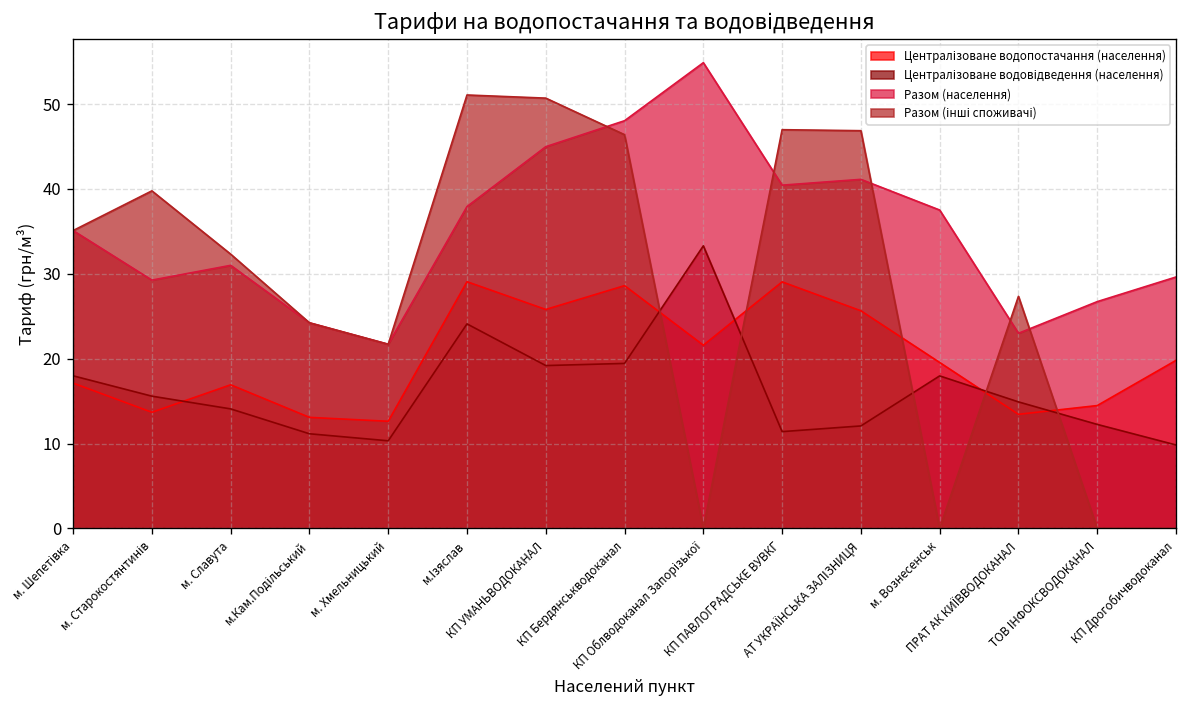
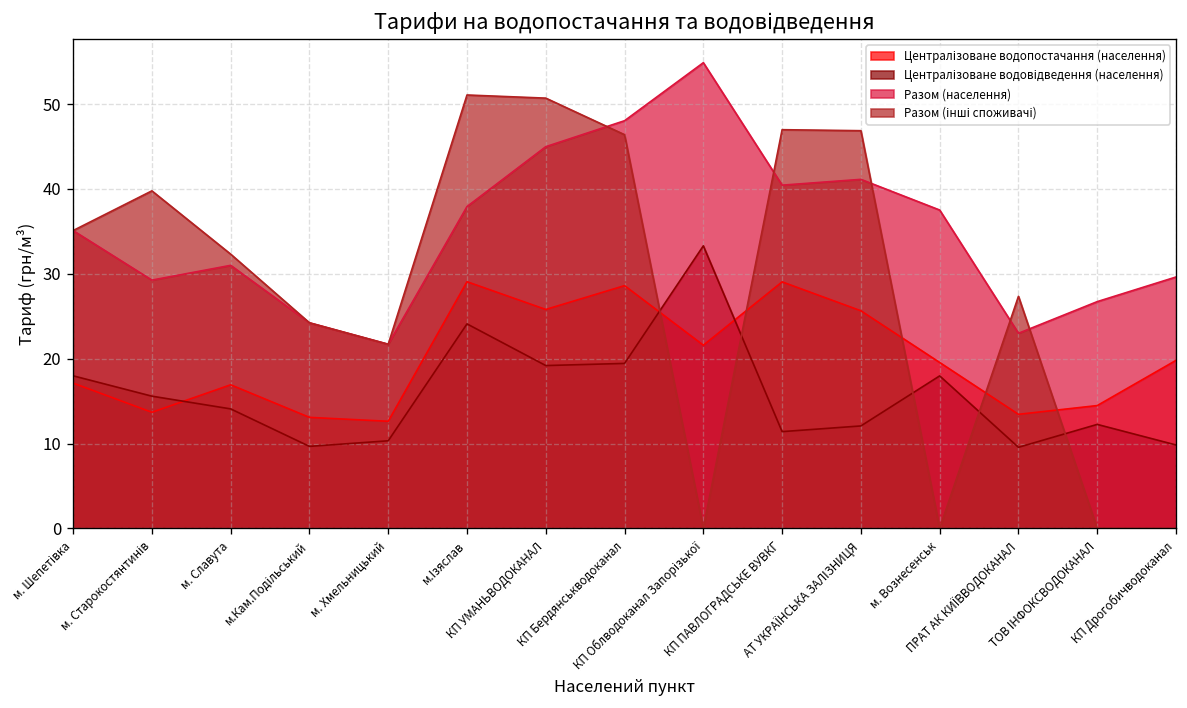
  {
    "Централізоване водопостачання (населення)": {
      "м. Шепетівка": 17,
      "м. Старокостянтинів": 14,
      "м. Славута": 17,
      "м.Кам.Подільський": 13,
      "м. Хмельницький": 13,
      "м.Ізяслав": 29,
      "КП УМАНЬВОДОКАНАЛ": 26,
      "КП Бердянськводоканал": 29,
      "КП Облводоканал Запорізької": 22,
      "КП ПАВЛОГРАДСЬКЕ ВУВКГ": 29,
      "АТ УКРАЇНСЬКА ЗАЛІЗНИЦЯ": 26,
      "м. Вознесенськ": 20,
      "ПРАТ АК КИЇВВОДОКАНАЛ": 13,
      "ТОВ ІНФОКСВОДОКАНАЛ": 14,
      "КП Дрогобичводоканал": 20
    },
    "Централізоване водовідведення (населення)": {
      "м. Шепетівка": 18,
      "м. Старокостянтинів": 16,
      "м. Славута": 14,
-     "м.Кам.Подільський": 11,
+     "м.Кам.Подільський": 10,
      "м. Хмельницький": 10,
      "м.Ізяслав": 24,
      "КП УМАНЬВОДОКАНАЛ": 19,
      "КП Бердянськводоканал": 19,
      "КП Облводоканал Запорізької": 33,
      "КП ПАВЛОГРАДСЬКЕ ВУВКГ": 11,
      "АТ УКРАЇНСЬКА ЗАЛІЗНИЦЯ": 12,
      "м. Вознесенськ": 18,
-     "ПРАТ АК КИЇВВОДОКАНАЛ": 15,
+     "ПРАТ АК КИЇВВОДОКАНАЛ": 10,
      "ТОВ ІНФОКСВОДОКАНАЛ": 12,
      "КП Дрогобичводоканал": 10
    }
  }
